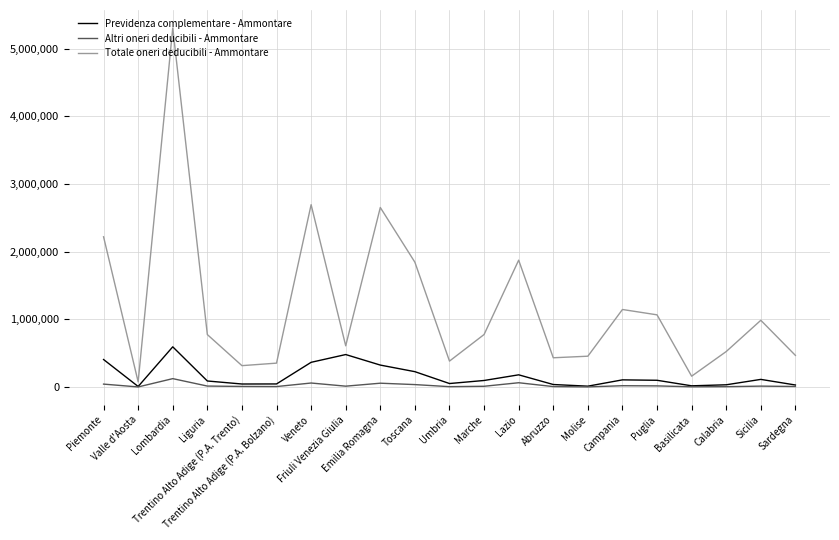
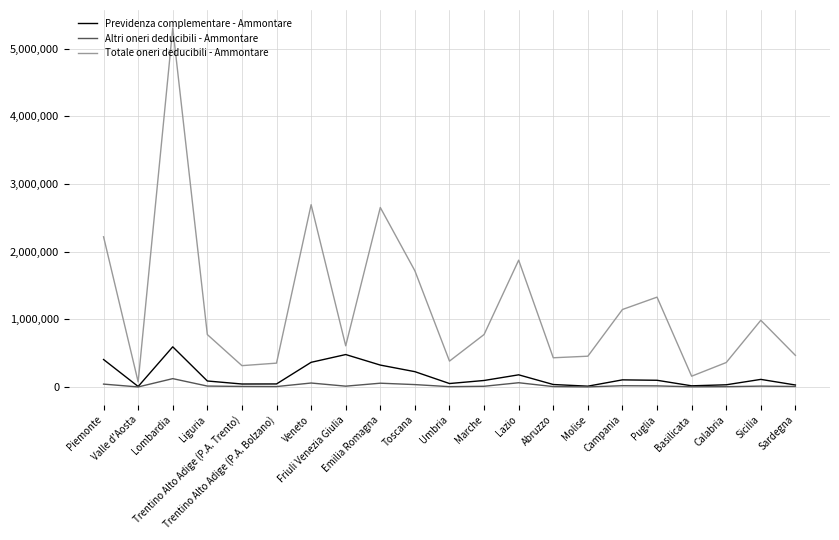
  {
    "Previdenza complementare - Ammontare": {
      "Piemonte": "400,000",
      "Lombardia": "600,000",
      "Liguria": "100,000",
      "Trentino Alto Adige (P.A. Bolzano)": "0",
      "Veneto": "400,000",
      "Friuli Venezia Giulia": "500,000",
      "Emilia Romagna": "300,000",
      "Toscana": "200,000",
      "Umbria": "100,000",
      "Marche": "100,000",
      "Lazio": "200,000",
      "Campania": "100,000",
      "Puglia": "100,000",
      "Sicilia": "100,000"
    },
    "Altri oneri deducibili - Ammontare": {
      "Piemonte": "0",
      "Lombardia": "100,000",
      "Liguria": "0",
      "Trentino Alto Adige (P.A. Bolzano)": "0",
      "Veneto": "100,000",
      "Friuli Venezia Giulia": "0",
      "Emilia Romagna": "100,000",
      "Toscana": "0",
      "Umbria": "0",
      "Marche": "0",
      "Lazio": "100,000",
      "Campania": "0",
      "Puglia": "0",
      "Sicilia": "0"
    },
    "Totale oneri deducibili - Ammontare": {
      "Piemonte": "2,200,000",
      "Valle d'Aosta": "100,000",
      "Lombardia": "5,300,000",
      "Liguria": "800,000",
      "Trentino Alto Adige (P.A. Trento)": "300,000",
      "Trentino Alto Adige (P.A. Bolzano)": "400,000",
      "Veneto": "2,700,000",
      "Friuli Venezia Giulia": "600,000",
      "Emilia Romagna": "2,700,000",
-     "Toscana": "1,800,000",
+     "Toscana": "1,700,000",
      "Umbria": "400,000",
      "Marche": "800,000",
      "Lazio": "1,900,000",
      "Abruzzo": "400,000",
      "Molise": "500,000",
      "Campania": "1,100,000",
-     "Puglia": "1,100,000",
+     "Puglia": "1,300,000",
      "Basilicata": "200,000",
-     "Calabria": "500,000",
+     "Calabria": "400,000",
      "Sicilia": "1,000,000",
      "Sardegna": "500,000"
    }
  }
